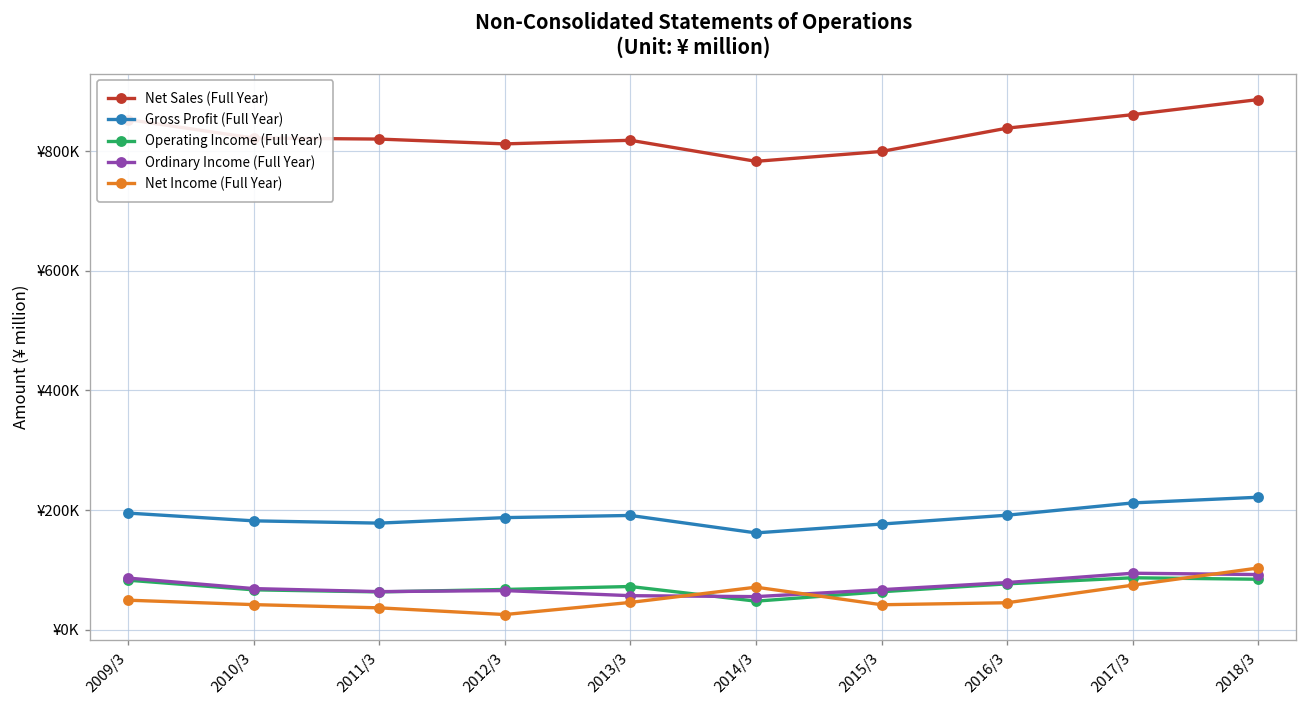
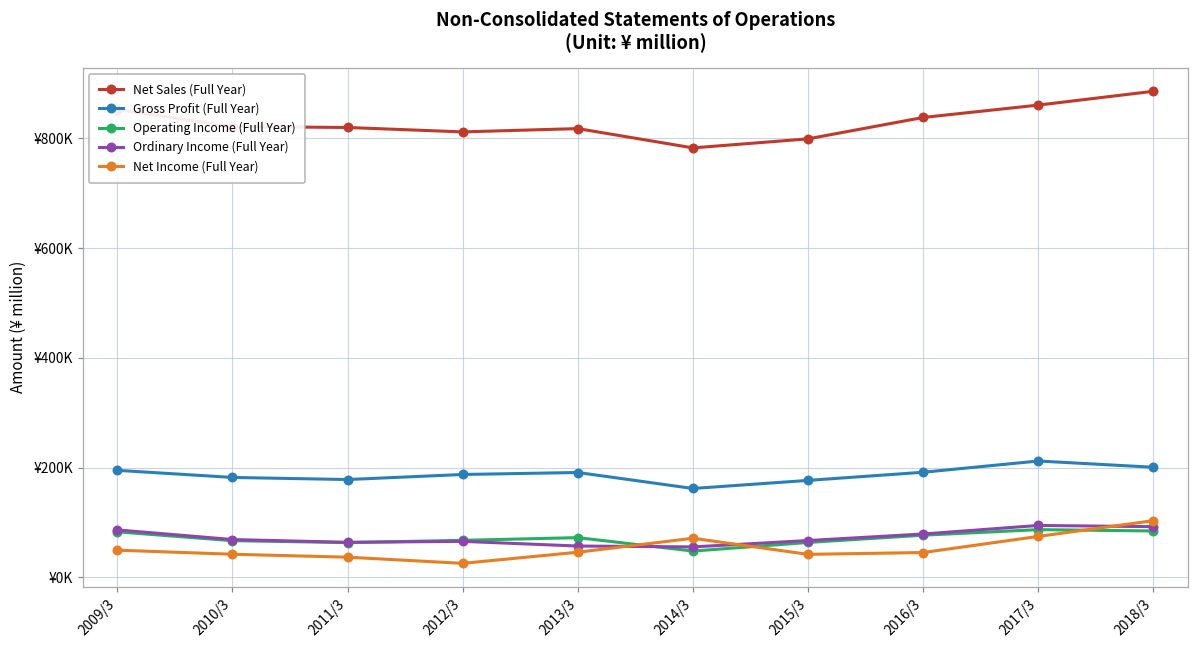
  {
    "Net Sales (Full Year)": {
      "2011/3": "¥820000",
      "2012/3": "¥810000",
      "2013/3": "¥820000",
      "2014/3": "¥780000",
      "2015/3": "¥800000",
      "2016/3": "¥840000",
      "2017/3": "¥860000",
      "2018/3": "¥890000"
    },
    "Gross Profit (Full Year)": {
      "2009/3": "¥190000",
      "2010/3": "¥180000",
      "2011/3": "¥180000",
      "2012/3": "¥190000",
      "2013/3": "¥190000",
      "2014/3": "¥160000",
      "2015/3": "¥180000",
      "2016/3": "¥190000",
      "2017/3": "¥210000",
-     "2018/3": "¥220000"
+     "2018/3": "¥200000"
    },
    "Operating Income (Full Year)": {
      "2013/3": "¥70000",
      "2014/3": "¥50000",
      "2017/3": "¥90000",
      "2018/3": "¥80000"
    },
    "Ordinary Income (Full Year)": {
      "2013/3": "¥60000",
      "2014/3": "¥60000",
      "2017/3": "¥90000",
      "2018/3": "¥90000"
    },
    "Net Income (Full Year)": {
      "2009/3": "¥50000",
      "2010/3": "¥40000",
      "2011/3": "¥40000",
      "2012/3": "¥30000",
      "2013/3": "¥50000",
      "2014/3": "¥70000",
      "2015/3": "¥40000",
      "2016/3": "¥50000",
      "2017/3": "¥70000",
      "2018/3": "¥100000"
    }
  }
